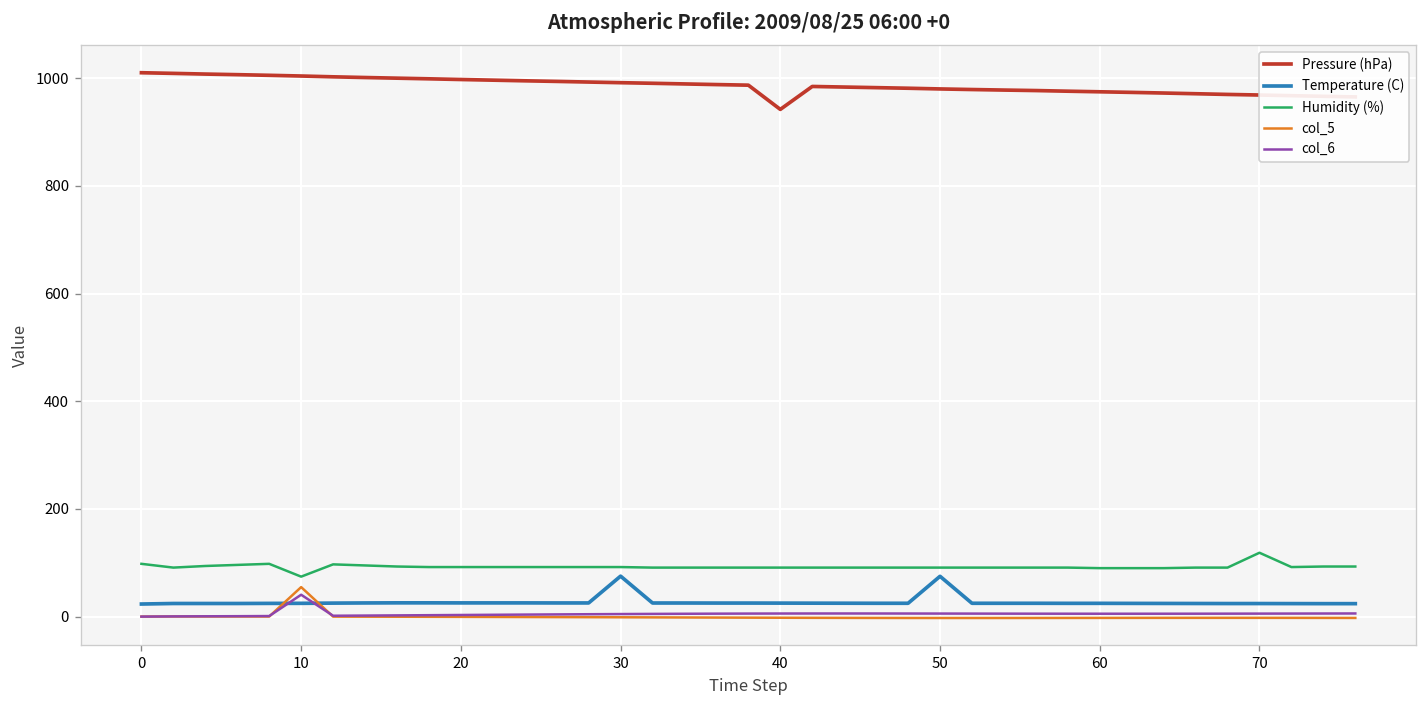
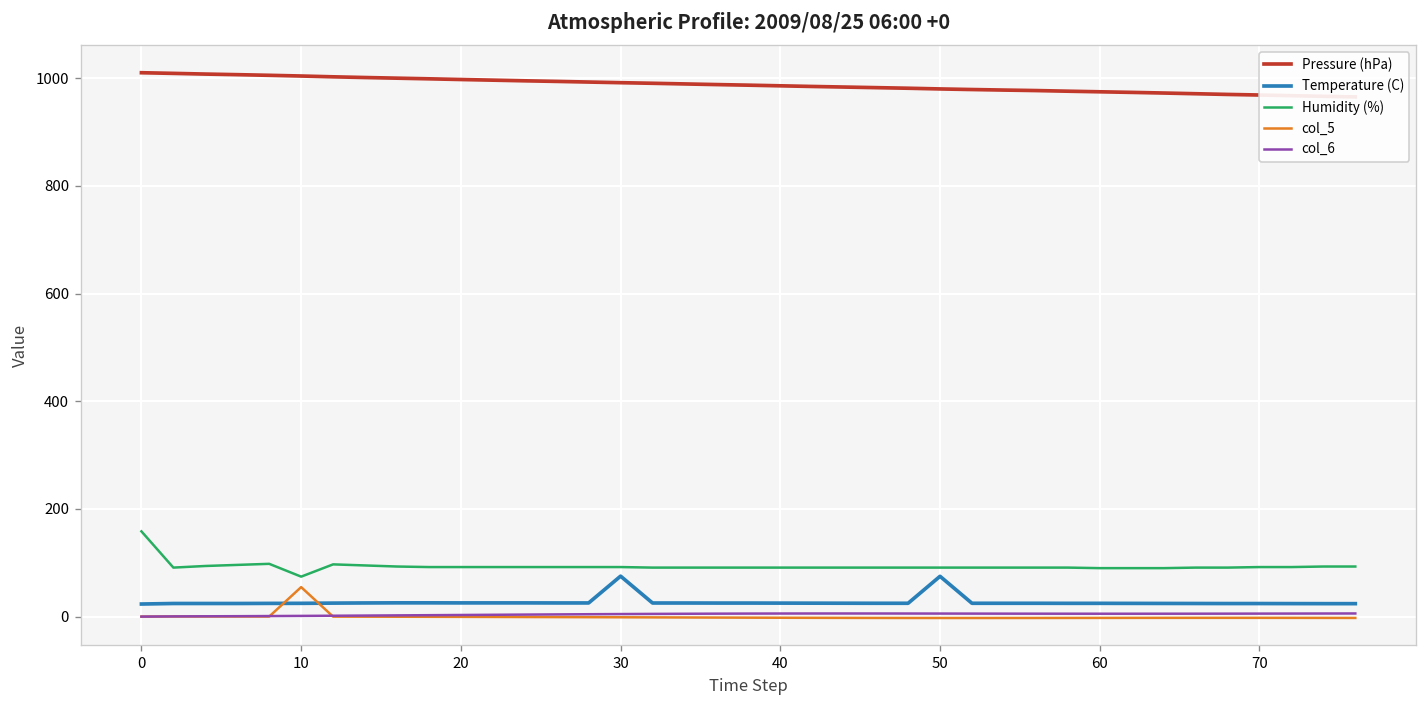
  {
    "Pressure (hPa)": {
      "0": 1010,
      "10": 1000,
      "20": 1000,
      "30": 990,
-     "40": 940,
+     "40": 990,
      "50": 980,
      "60": 970
    },
    "Temperature (C)": {
      "0": 20,
      "10": 20,
      "20": 30,
      "30": 80,
      "40": 30,
      "50": 70,
      "60": 20,
      "70": 20
    },
    "Humidity (%)": {
-     "0": 100,
+     "0": 160,
      "10": 70,
      "20": 90,
      "30": 90,
      "40": 90,
      "50": 90,
      "60": 90,
-     "70": 120
+     "70": 90
    },
    "col_5": {
      "10": 50,
      "30": 0,
      "40": 0,
      "50": 0,
      "60": 0,
      "70": 0
    },
    "col_6": {
-     "10": 40,
+     "10": 0,
      "30": 0,
      "40": 10,
      "50": 10,
      "60": 10,
      "70": 10
    }
  }
